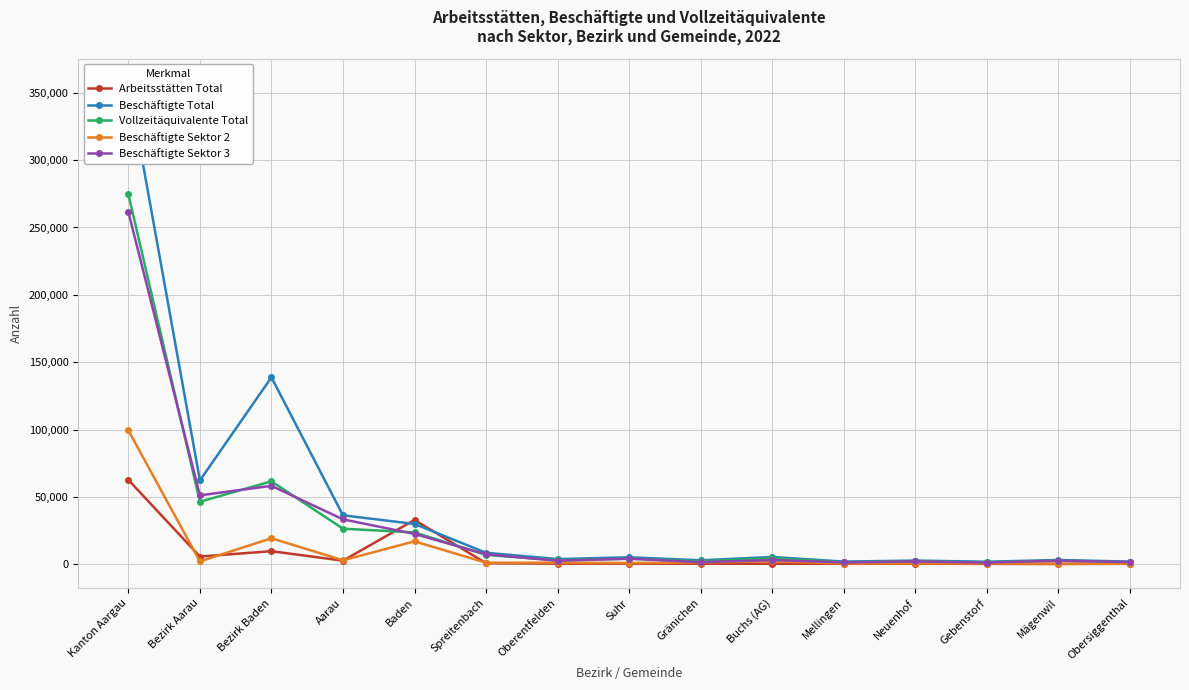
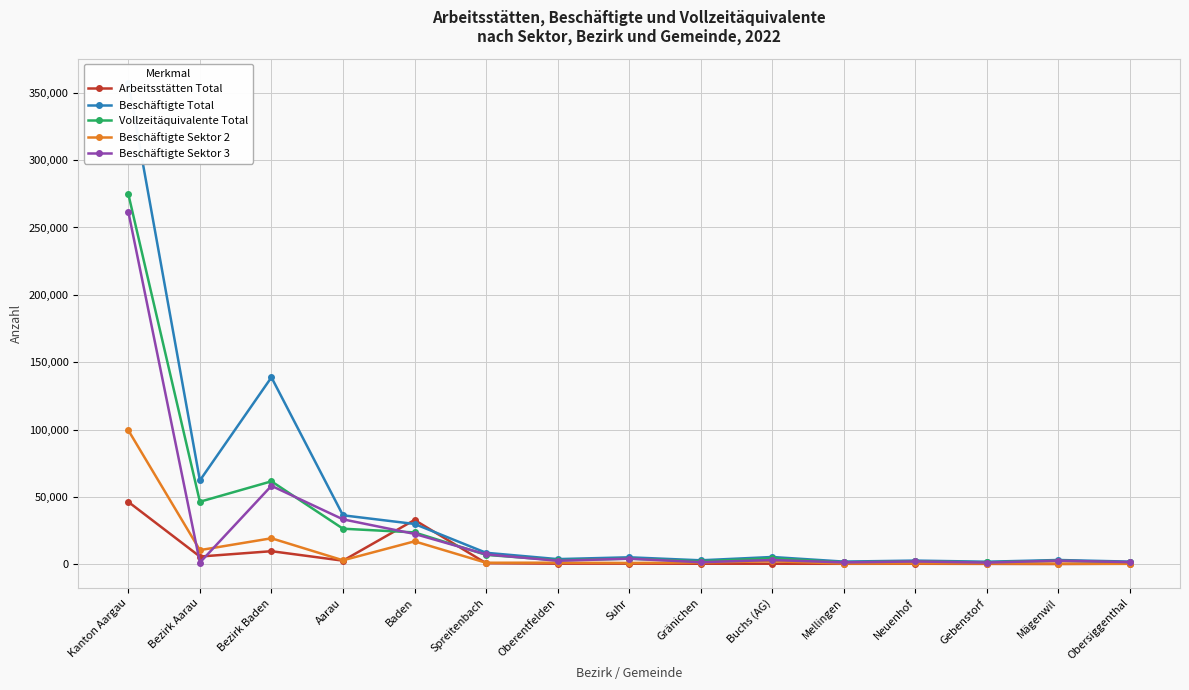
  {
    "Arbeitsstätten Total": {
-     "Kanton Aargau": "63,000",
+     "Kanton Aargau": "46,000",
      "Bezirk Aarau": "6,000",
      "Bezirk Baden": "10,000",
      "Baden": "33,000"
    },
    "Beschäftigte Total": {
      "Bezirk Aarau": "62,000",
      "Bezirk Baden": "139,000",
      "Aarau": "36,000",
      "Baden": "30,000"
    },
    "Vollzeitäquivalente Total": {
      "Kanton Aargau": "275,000",
      "Bezirk Aarau": "46,000",
      "Bezirk Baden": "62,000",
      "Aarau": "26,000"
    },
    "Beschäftigte Sektor 2": {
      "Kanton Aargau": "99,000",
-     "Bezirk Aarau": "2,000",
+     "Bezirk Aarau": "11,000",
      "Bezirk Baden": "19,000",
      "Baden": "17,000"
    },
    "Beschäftigte Sektor 3": {
      "Kanton Aargau": "262,000",
-     "Bezirk Aarau": "51,000",
+     "Bezirk Aarau": "1,000",
      "Bezirk Baden": "58,000",
      "Aarau": "33,000"
    }
  }
